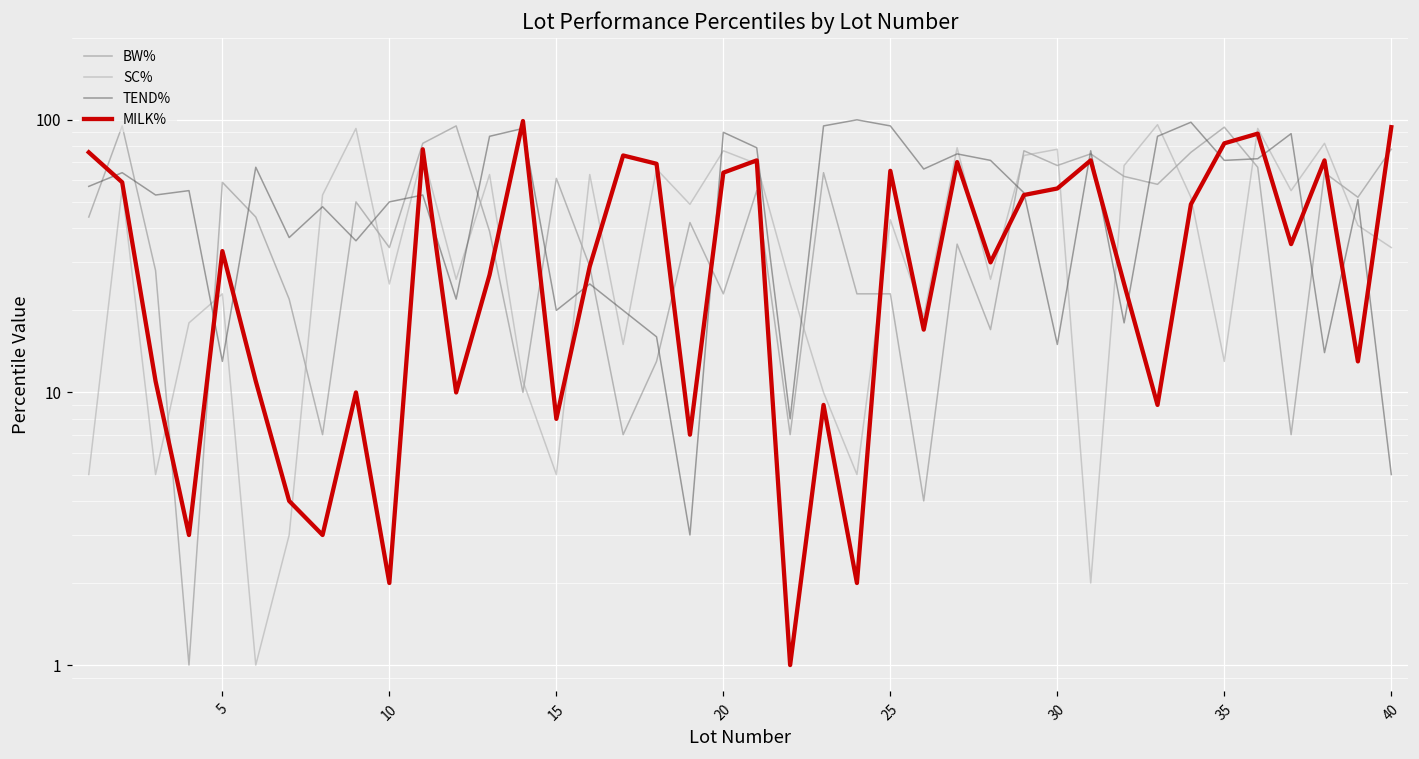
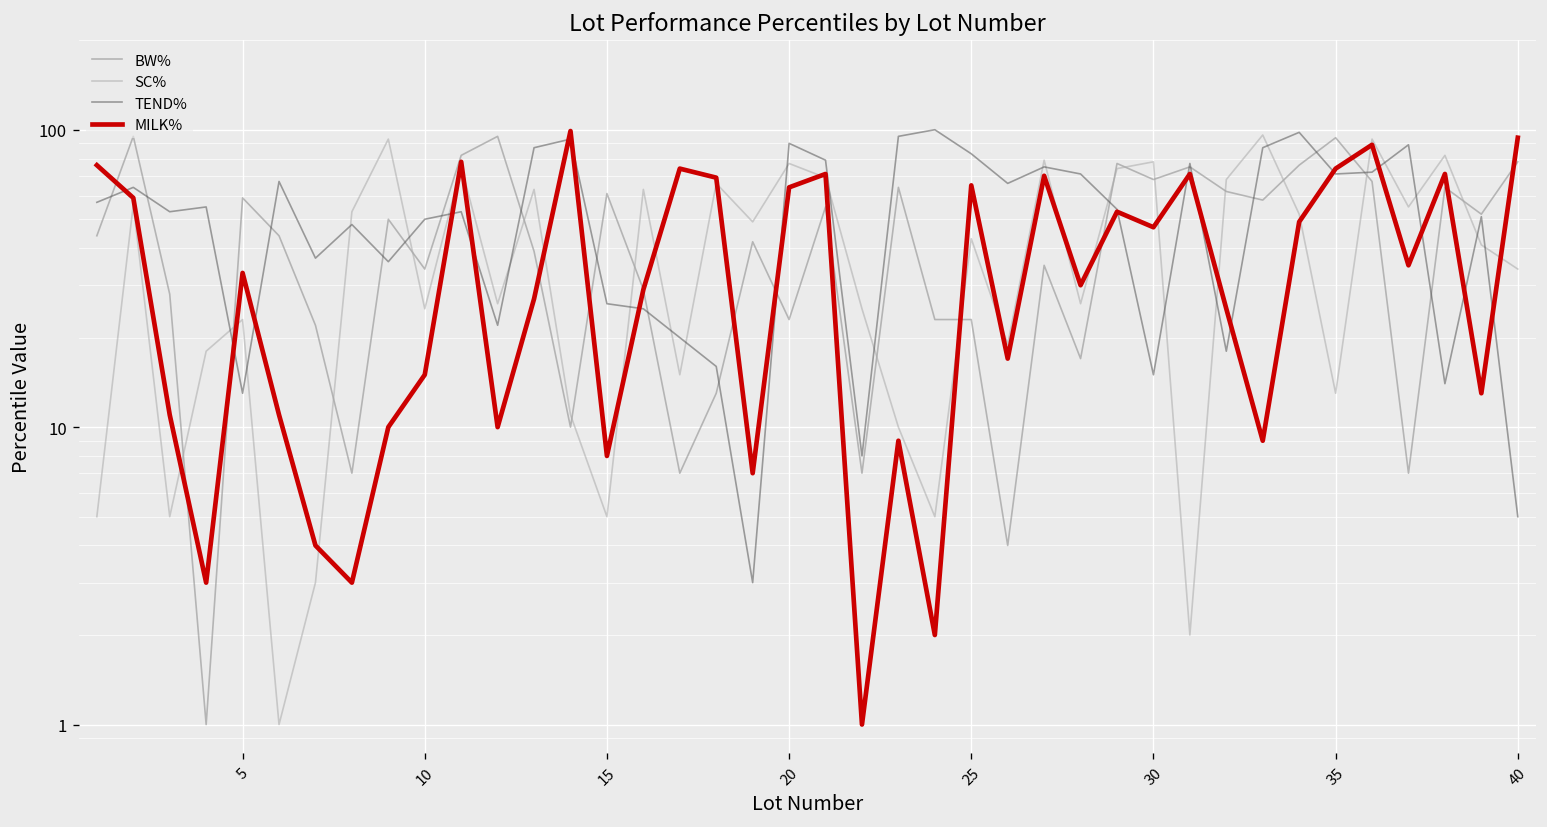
  {
    "TEND%": {
      "5": 13,
      "10": 50,
-     "15": 20,
+     "15": 26,
      "20": 90,
-     "25": 95,
+     "25": 83,
      "30": 15,
      "35": 71,
      "40": 5
    },
    "MILK%": {
      "5": 33,
-     "10": 2,
+     "10": 15,
      "15": 8,
      "20": 64,
      "25": 65,
-     "30": 56,
-     "35": 82,
+     "30": 47,
+     "35": 74,
      "40": 94
    }
  }
